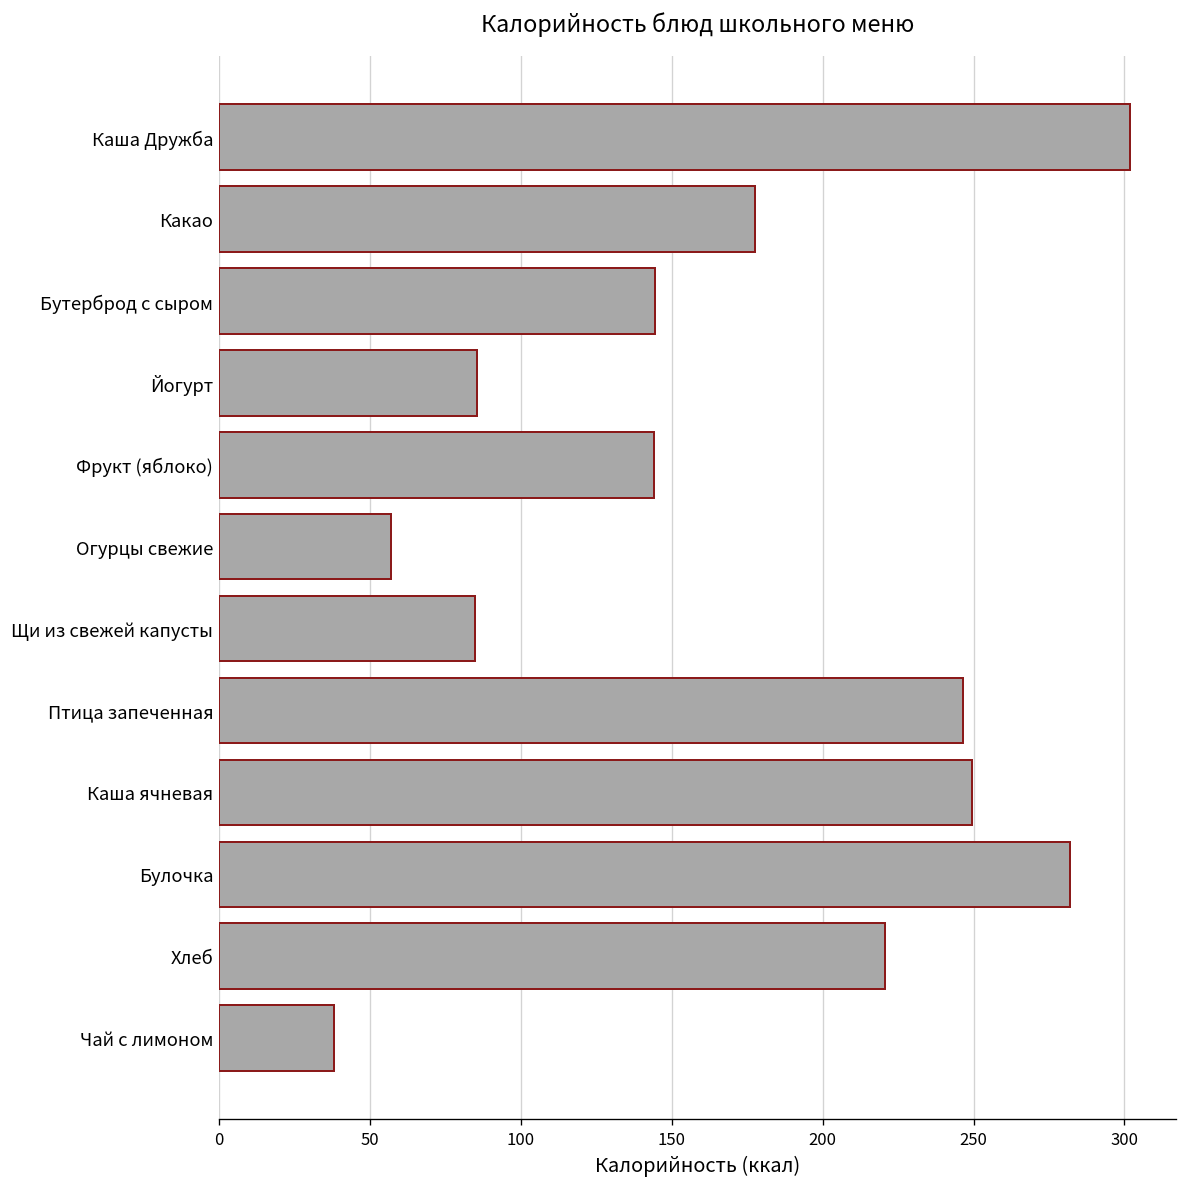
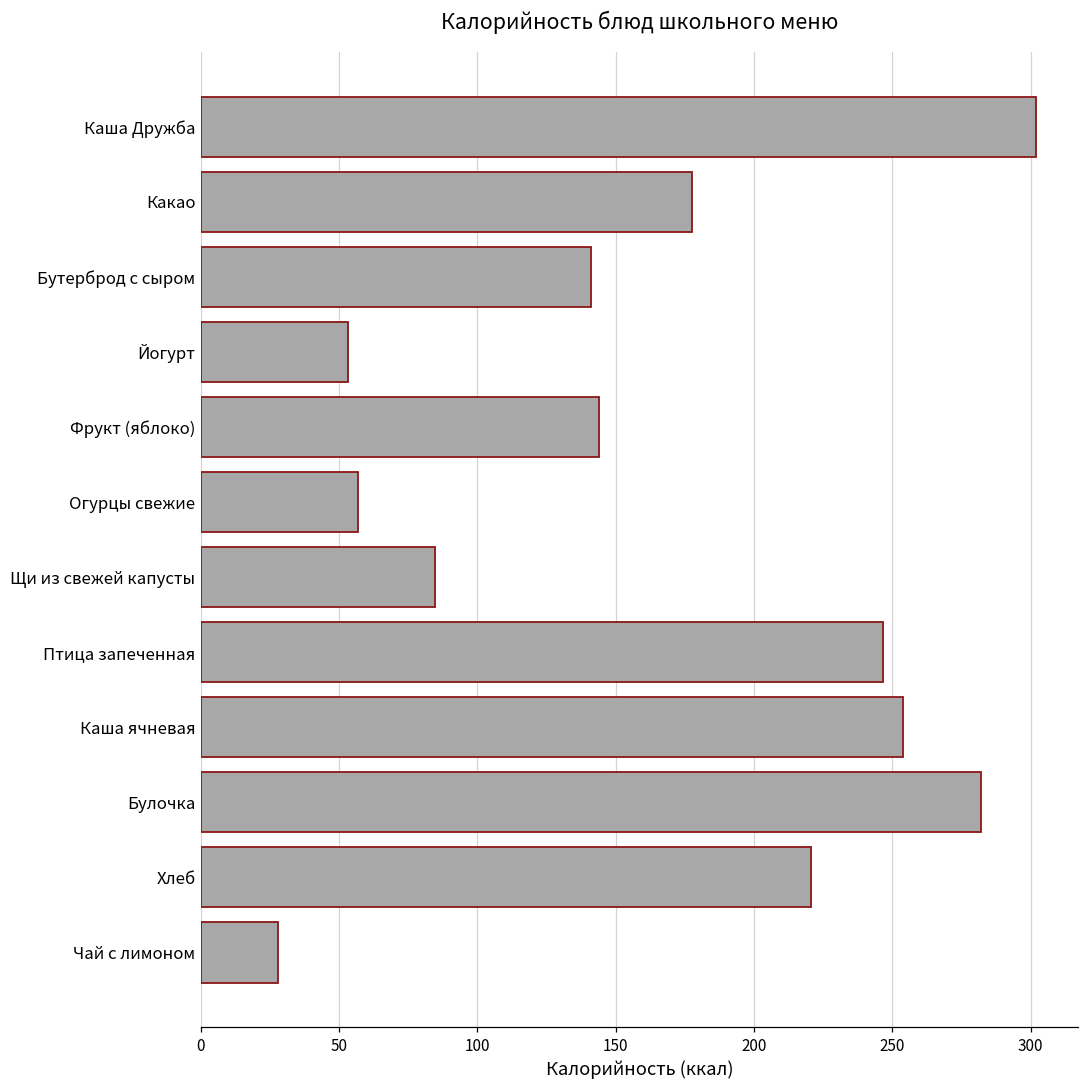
  {
    "Каша Дружба": 302,
    "Какао": 178,
-   "Бутерброд с сыром": 145,
-   "Йогурт": 86,
+   "Бутерброд с сыром": 141,
+   "Йогурт": 53,
    "Фрукт (яблоко)": 144,
    "Огурцы свежие": 57,
    "Щи из свежей капусты": 85,
    "Птица запеченная": 247,
-   "Каша ячневая": 249,
+   "Каша ячневая": 254,
    "Булочка": 282,
    "Хлеб": 221,
-   "Чай с лимоном": 38
+   "Чай с лимоном": 28
  }
